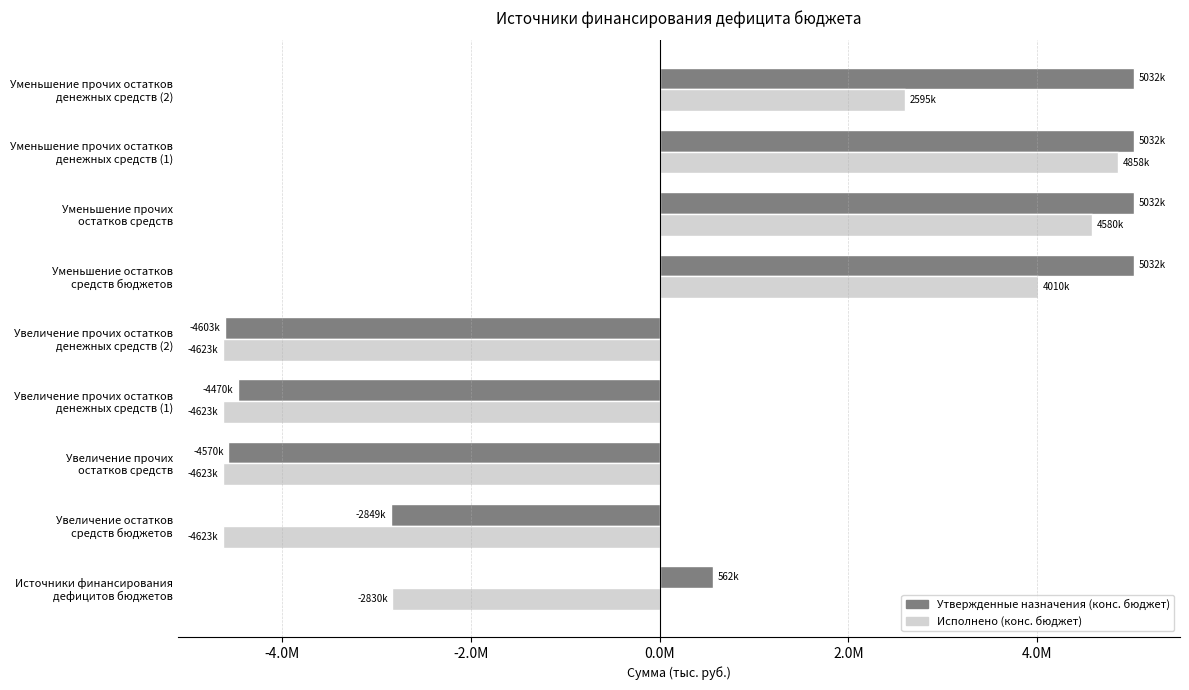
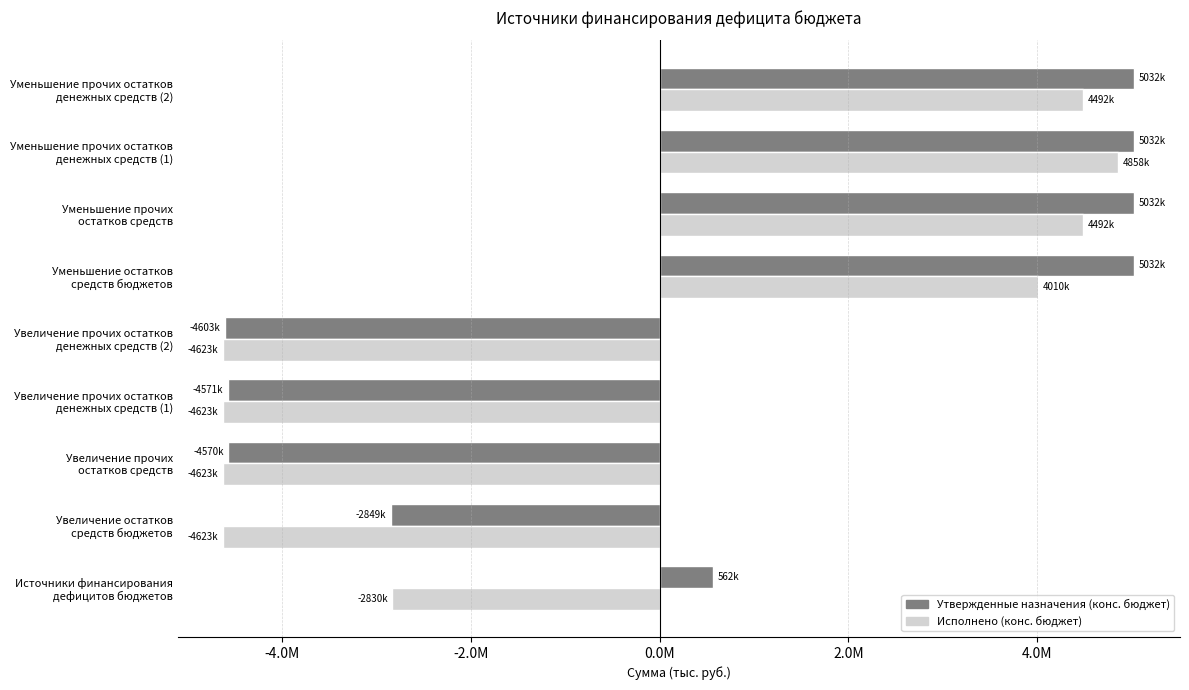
  {
    "Утвержденные назначения (конс. бюджет)": {
      "Уменьшение прочих остатков денежных средств (2)": "5032k",
      "Уменьшение прочих остатков денежных средств (1)": "5032k",
      "Уменьшение прочих остатков средств": "5032k",
      "Уменьшение остатков средств бюджетов": "5032k",
      "Увеличение прочих остатков денежных средств (2)": "-4603k",
-     "Увеличение прочих остатков денежных средств (1)": "-4470k",
+     "Увеличение прочих остатков денежных средств (1)": "-4571k",
      "Увеличение прочих остатков средств": "-4570k",
      "Увеличение остатков средств бюджетов": "-2849k",
      "Источники финансирования дефицитов бюджетов": "562k"
    },
    "Исполнено (конс. бюджет)": {
-     "Уменьшение прочих остатков денежных средств (2)": "2595k",
+     "Уменьшение прочих остатков денежных средств (2)": "4492k",
      "Уменьшение прочих остатков денежных средств (1)": "4858k",
-     "Уменьшение прочих остатков средств": "4580k",
+     "Уменьшение прочих остатков средств": "4492k",
      "Уменьшение остатков средств бюджетов": "4010k",
      "Увеличение прочих остатков денежных средств (2)": "-4623k",
      "Увеличение прочих остатков денежных средств (1)": "-4623k",
      "Увеличение прочих остатков средств": "-4623k",
      "Увеличение остатков средств бюджетов": "-4623k",
      "Источники финансирования дефицитов бюджетов": "-2830k"
    }
  }
